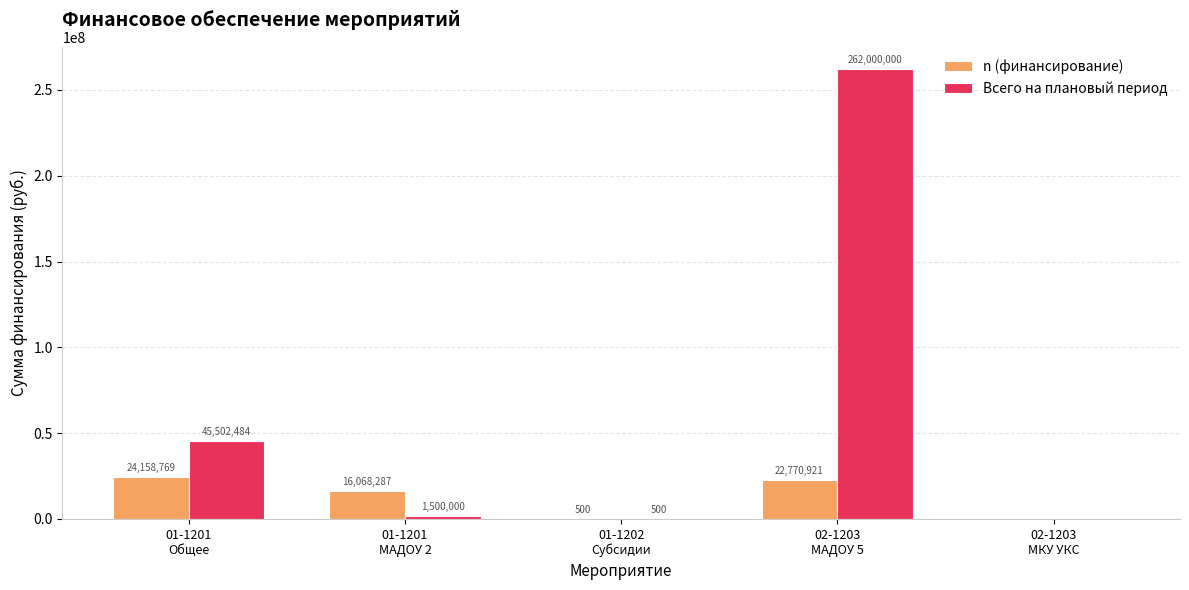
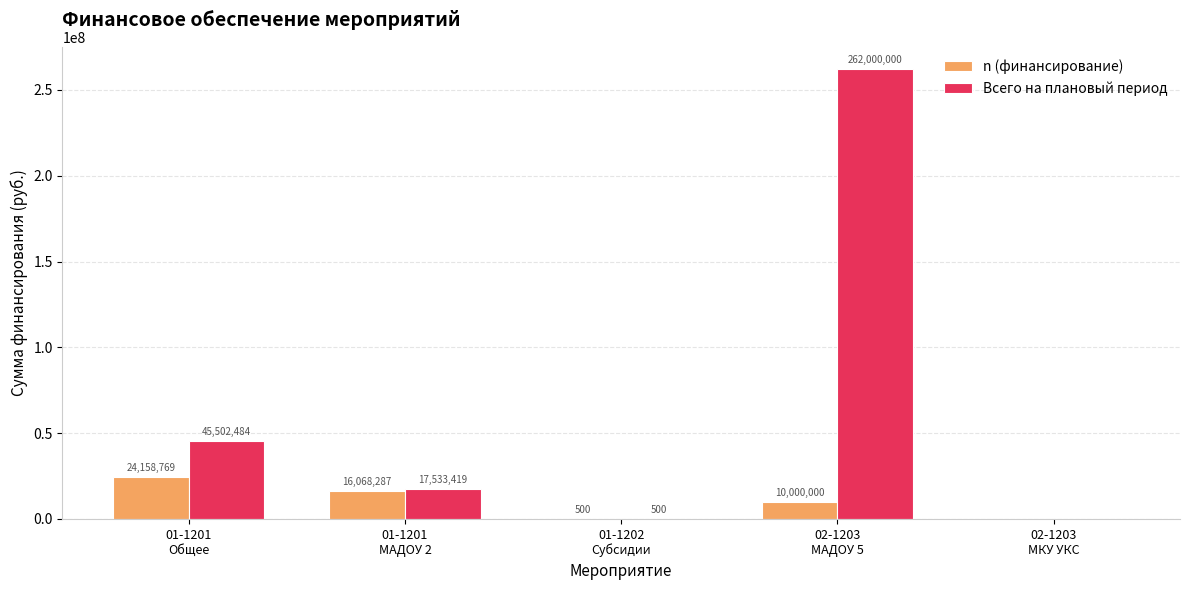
  {
    "n (финансирование)": {
      "01-1201 Общее": "24,158,769",
      "01-1201 МАДОУ 2": "16,068,287",
      "01-1202 Субсидии": "500",
-     "02-1203 МАДОУ 5": "22,770,921"
+     "02-1203 МАДОУ 5": "10,000,000"
    },
    "Всего на плановый период": {
      "01-1201 Общее": "45,502,484",
-     "01-1201 МАДОУ 2": "1,500,000",
+     "01-1201 МАДОУ 2": "17,533,419",
      "01-1202 Субсидии": "500",
      "02-1203 МАДОУ 5": "262,000,000"
    }
  }
